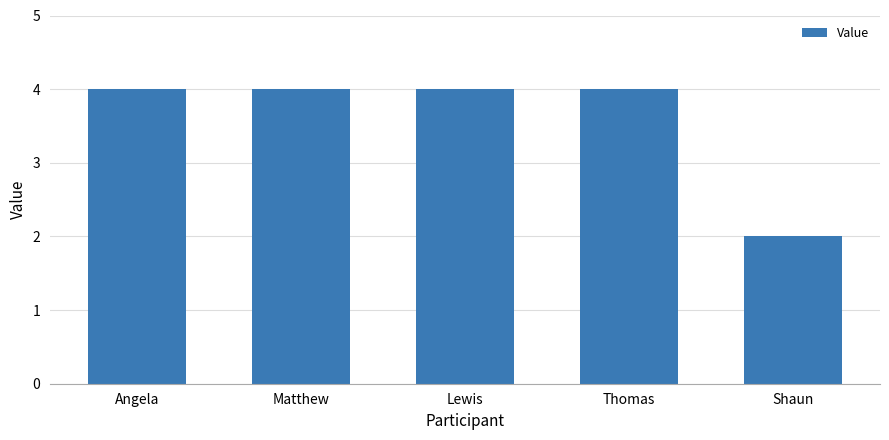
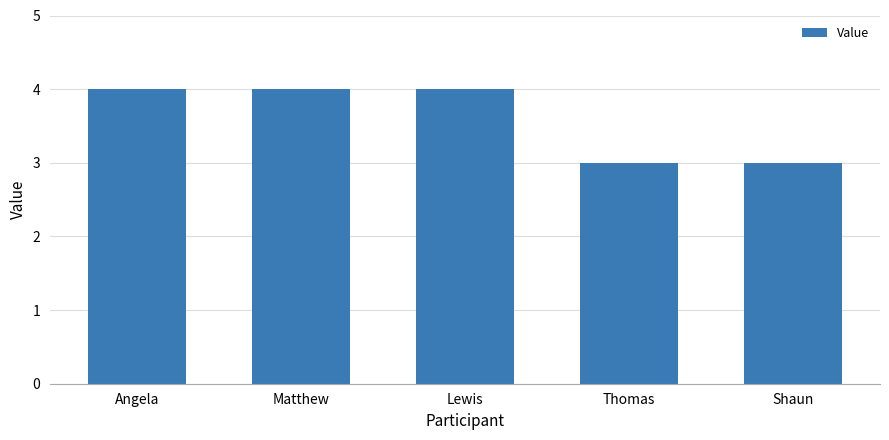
  {
    "Angela": 4,
    "Matthew": 4,
    "Lewis": 4,
-   "Thomas": 4,
-   "Shaun": 2
+   "Thomas": 3,
+   "Shaun": 3
  }
